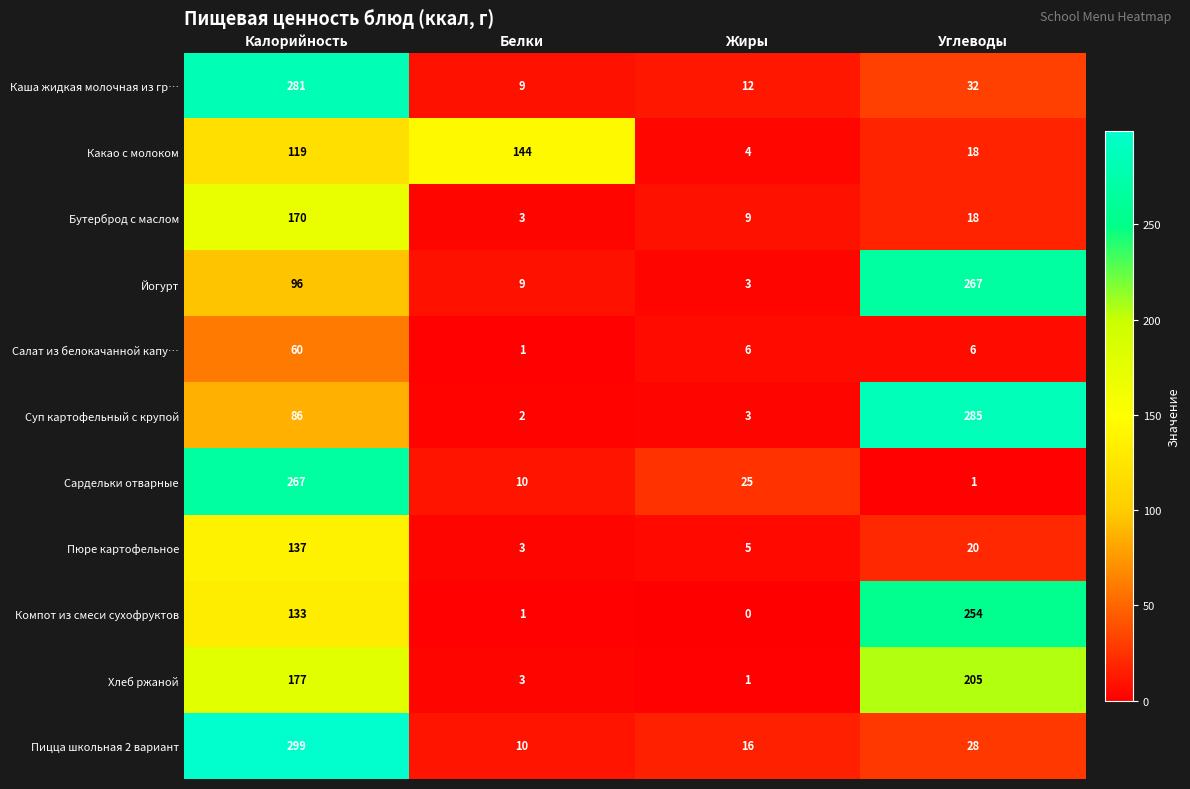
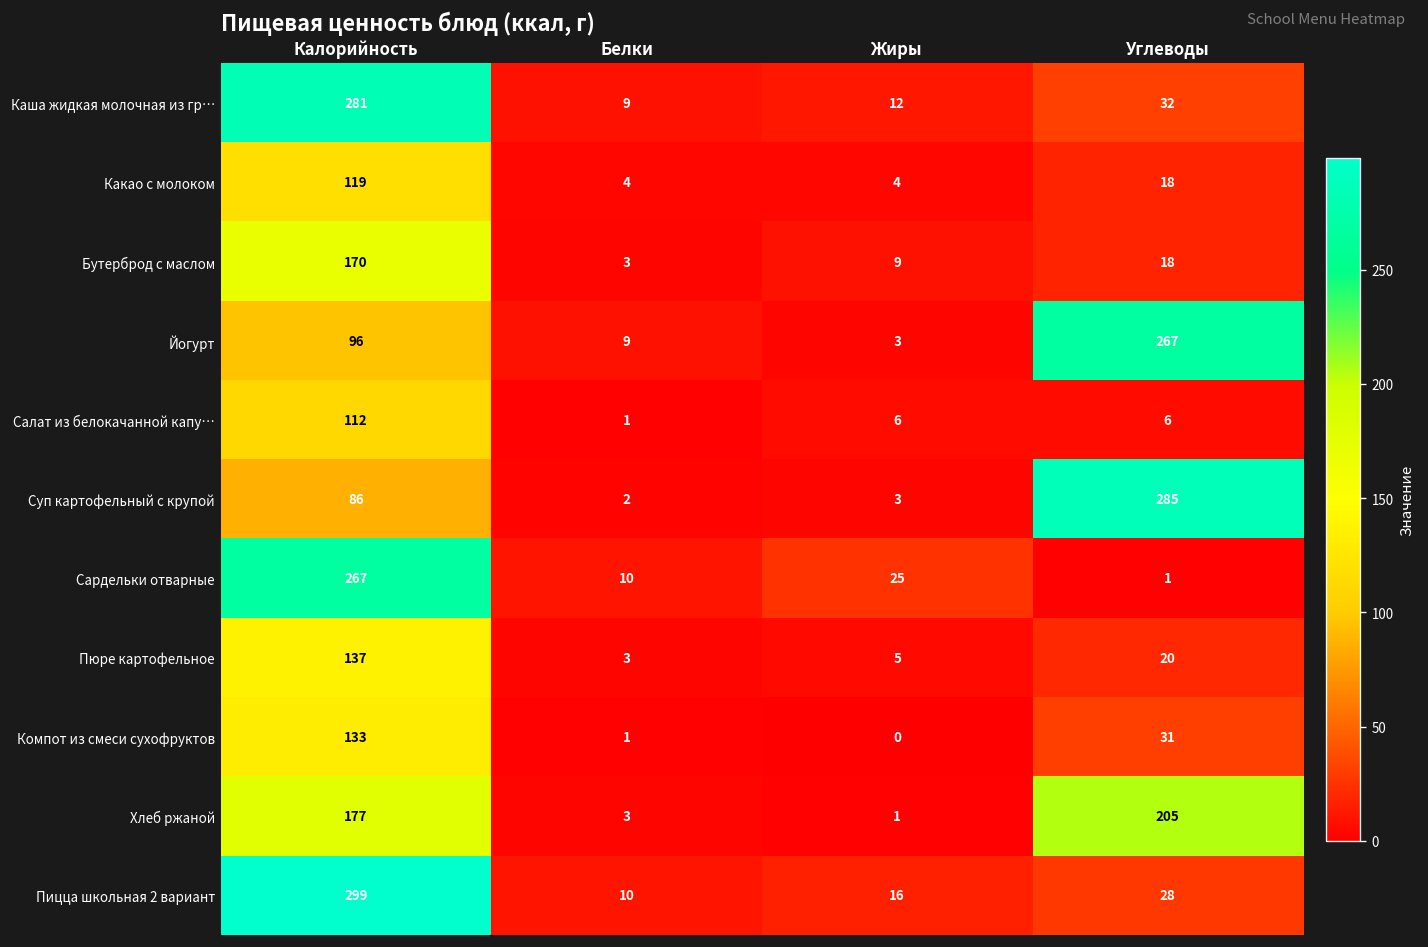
  {
    "Каша жидкая молочная из гр…": {
      "Калорийность": 281,
      "Белки": 9,
      "Жиры": 12,
      "Углеводы": 32
    },
    "Какао с молоком": {
      "Калорийность": 119,
-     "Белки": 144,
+     "Белки": 4,
      "Жиры": 4,
      "Углеводы": 18
    },
    "Бутерброд с маслом": {
      "Калорийность": 170,
      "Белки": 3,
      "Жиры": 9,
      "Углеводы": 18
    },
    "Йогурт": {
      "Калорийность": 96,
      "Белки": 9,
      "Жиры": 3,
      "Углеводы": 267
    },
    "Салат из белокачанной капу…": {
-     "Калорийность": 60,
+     "Калорийность": 112,
      "Белки": 1,
      "Жиры": 6,
      "Углеводы": 6
    },
    "Суп картофельный с крупой": {
      "Калорийность": 86,
      "Белки": 2,
      "Жиры": 3,
      "Углеводы": 285
    },
    "Сардельки отварные": {
      "Калорийность": 267,
      "Белки": 10,
      "Жиры": 25,
      "Углеводы": 1
    },
    "Пюре картофельное": {
      "Калорийность": 137,
      "Белки": 3,
      "Жиры": 5,
      "Углеводы": 20
    },
    "Компот из смеси сухофруктов": {
      "Калорийность": 133,
      "Белки": 1,
      "Жиры": 0,
-     "Углеводы": 254
+     "Углеводы": 31
    },
    "Хлеб ржаной": {
      "Калорийность": 177,
      "Белки": 3,
      "Жиры": 1,
      "Углеводы": 205
    },
    "Пицца школьная 2 вариант": {
      "Калорийность": 299,
      "Белки": 10,
      "Жиры": 16,
      "Углеводы": 28
    }
  }
